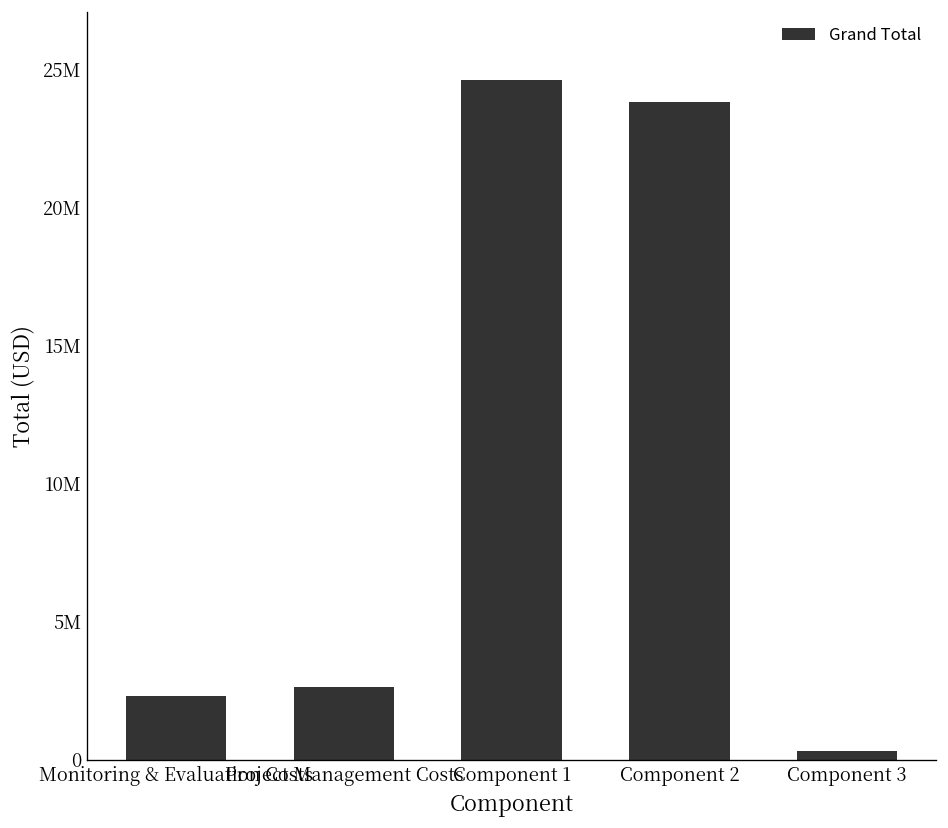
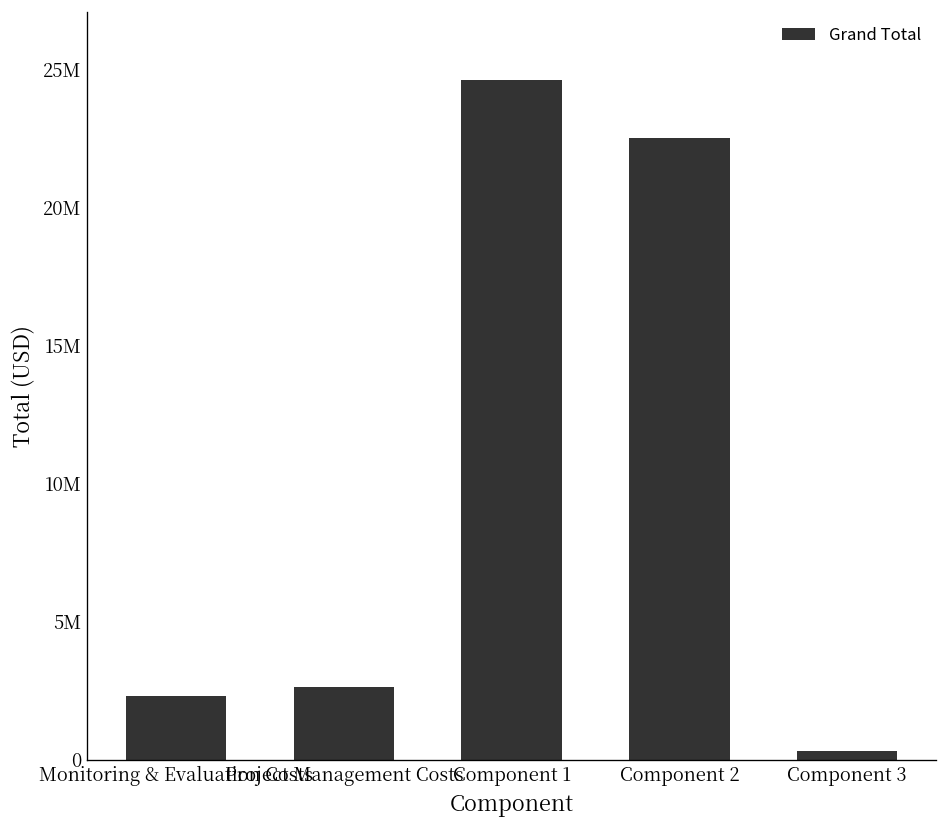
  {
    "Component 1": 24600000,
-   "Component 2": 23800000,
+   "Component 2": 22500000,
    "Component 3": 300000
  }
